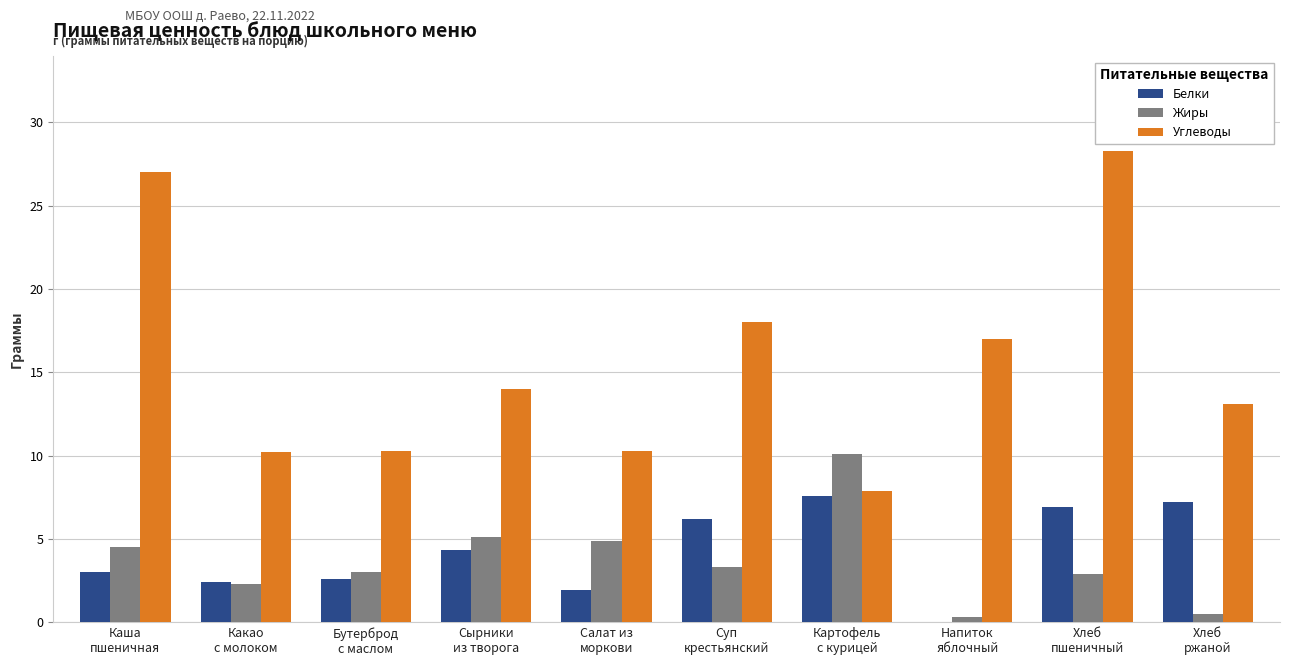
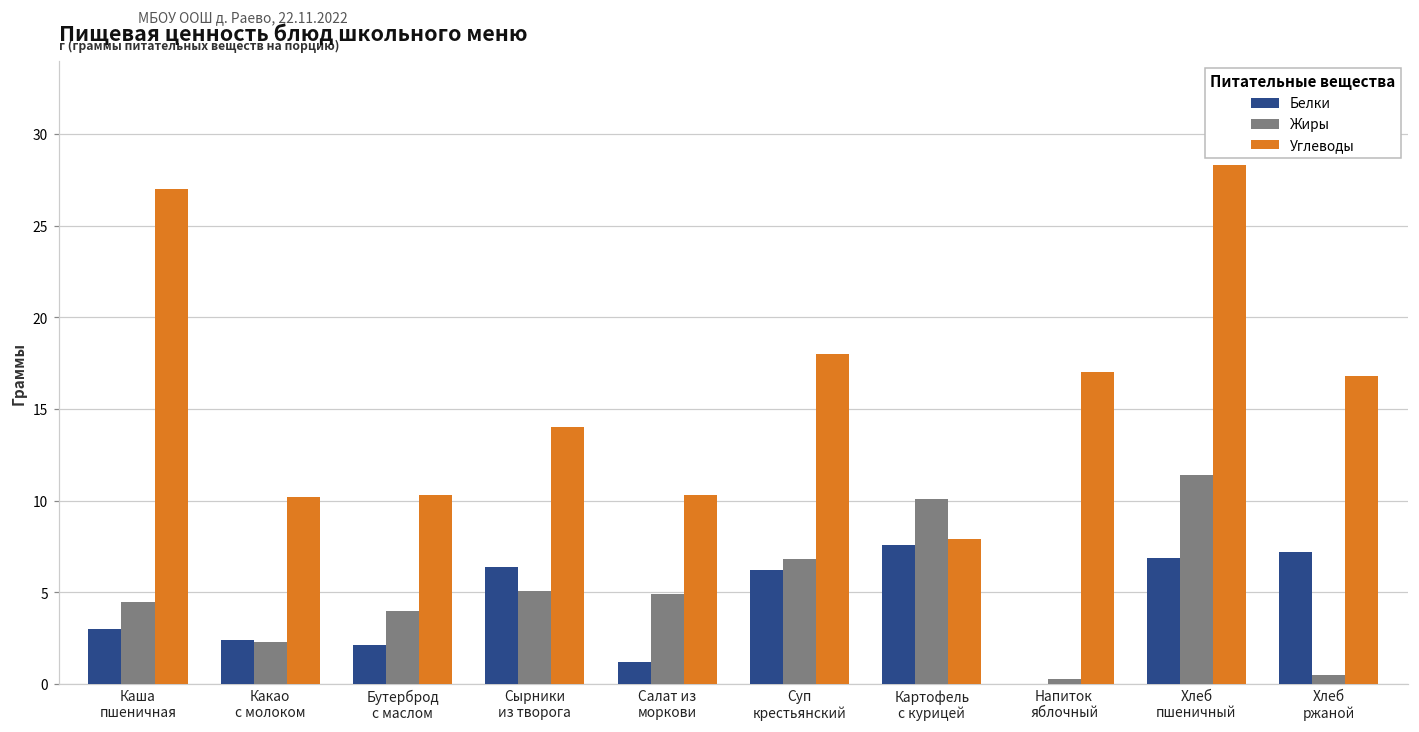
  {
    "Белки": {
      "Каша пшеничная": 3.0,
      "Какао с молоком": 2.4,
-     "Бутерброд с маслом": 2.6,
-     "Сырники из творога": 4.4,
-     "Салат из моркови": 1.9,
+     "Бутерброд с маслом": 2.1,
+     "Сырники из творога": 6.4,
+     "Салат из моркови": 1.2,
      "Суп крестьянский": 6.2,
      "Картофель с курицей": 7.6,
      "Напиток яблочный": 0.0,
      "Хлеб пшеничный": 6.9,
      "Хлеб ржаной": 7.2
    },
    "Жиры": {
      "Каша пшеничная": 4.5,
      "Какао с молоком": 2.3,
-     "Бутерброд с маслом": 3,
+     "Бутерброд с маслом": 4,
      "Сырники из творога": 5.1,
      "Салат из моркови": 4.9,
-     "Суп крестьянский": 3.3,
+     "Суп крестьянский": 6.8,
      "Картофель с курицей": 10.1,
      "Напиток яблочный": 0.3,
-     "Хлеб пшеничный": 2.9,
+     "Хлеб пшеничный": 11.4,
      "Хлеб ржаной": 0.5
    },
    "Углеводы": {
      "Каша пшеничная": 27.0,
      "Какао с молоком": 10.2,
      "Бутерброд с маслом": 10.3,
      "Сырники из творога": 14.0,
      "Салат из моркови": 10.3,
      "Суп крестьянский": 18.0,
      "Картофель с курицей": 7.9,
      "Напиток яблочный": 17.0,
      "Хлеб пшеничный": 28.3,
-     "Хлеб ржаной": 13.1
+     "Хлеб ржаной": 16.8
    }
  }
